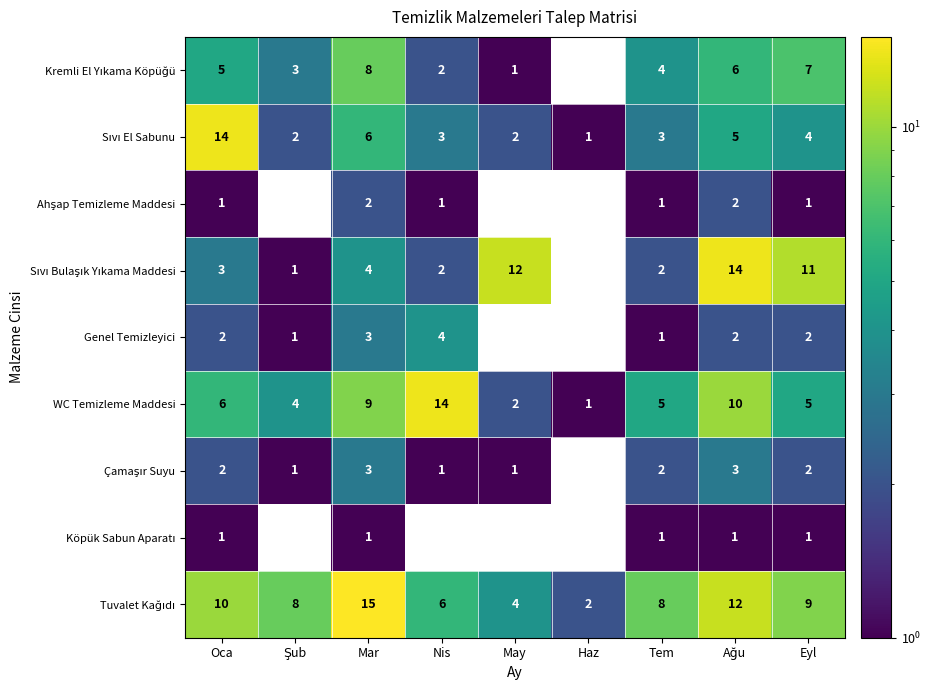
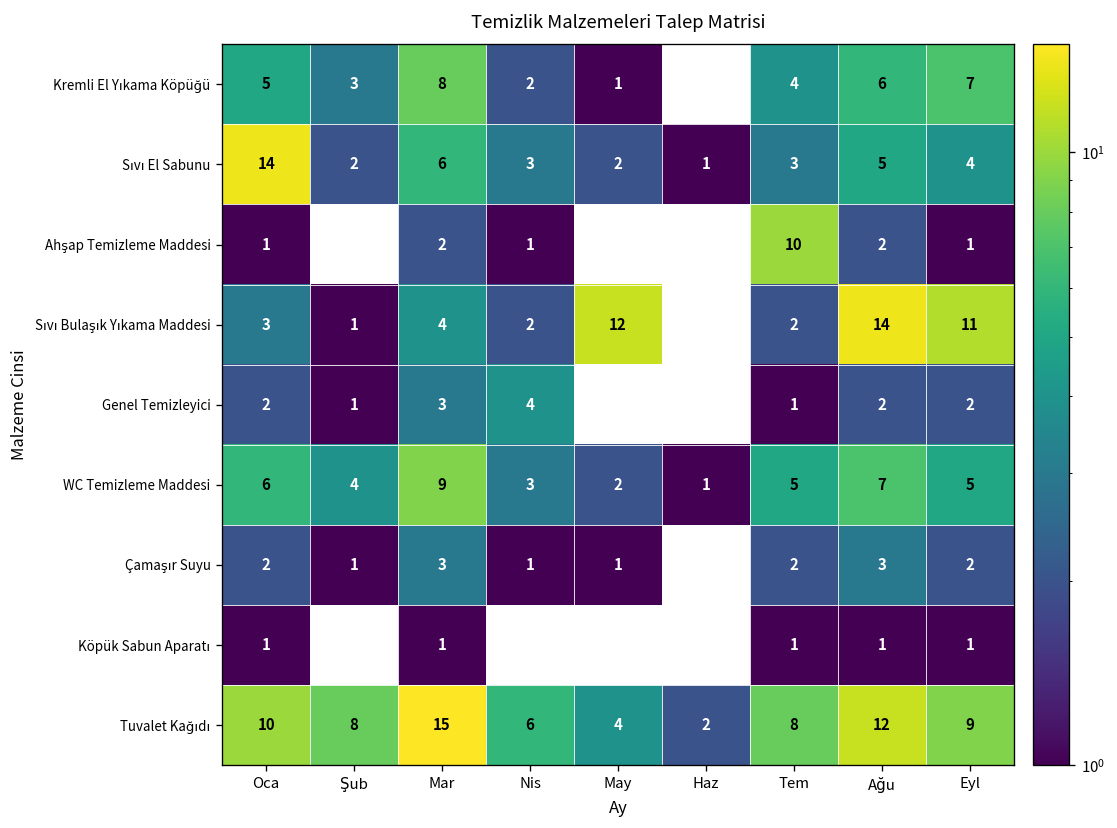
  {
    "Kremli El Yıkama Köpüğü": {
      "Oca": 5,
      "Şub": 3,
      "Mar": 8,
      "Nis": 2,
      "May": 1,
      "Tem": 4,
      "Ağu": 6,
      "Eyl": 7
    },
    "Sıvı El Sabunu": {
      "Oca": 14,
      "Şub": 2,
      "Mar": 6,
      "Nis": 3,
      "May": 2,
      "Haz": 1,
      "Tem": 3,
      "Ağu": 5,
      "Eyl": 4
    },
    "Ahşap Temizleme Maddesi": {
      "Oca": 1,
      "Mar": 2,
      "Nis": 1,
-     "Tem": 1,
+     "Tem": 10,
      "Ağu": 2,
      "Eyl": 1
    },
    "Sıvı Bulaşık Yıkama Maddesi": {
      "Oca": 3,
      "Şub": 1,
      "Mar": 4,
      "Nis": 2,
      "May": 12,
      "Tem": 2,
      "Ağu": 14,
      "Eyl": 11
    },
    "Genel Temizleyici": {
      "Oca": 2,
      "Şub": 1,
      "Mar": 3,
      "Nis": 4,
      "Tem": 1,
      "Ağu": 2,
      "Eyl": 2
    },
    "WC Temizleme Maddesi": {
      "Oca": 6,
      "Şub": 4,
      "Mar": 9,
-     "Nis": 14,
+     "Nis": 3,
      "May": 2,
      "Haz": 1,
      "Tem": 5,
-     "Ağu": 10,
+     "Ağu": 7,
      "Eyl": 5
    },
    "Çamaşır Suyu": {
      "Oca": 2,
      "Şub": 1,
      "Mar": 3,
      "Nis": 1,
      "May": 1,
      "Tem": 2,
      "Ağu": 3,
      "Eyl": 2
    },
    "Köpük Sabun Aparatı": {
      "Oca": 1,
      "Mar": 1,
      "Tem": 1,
      "Ağu": 1,
      "Eyl": 1
    },
    "Tuvalet Kağıdı": {
      "Oca": 10,
      "Şub": 8,
      "Mar": 15,
      "Nis": 6,
      "May": 4,
      "Haz": 2,
      "Tem": 8,
      "Ağu": 12,
      "Eyl": 9
    }
  }
